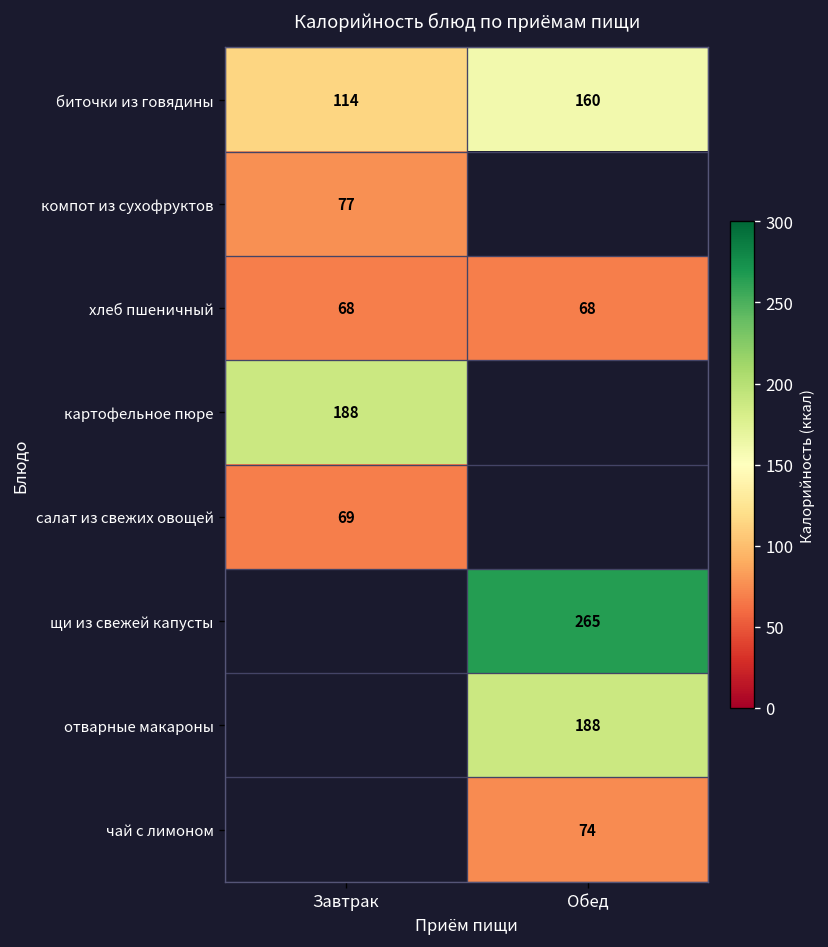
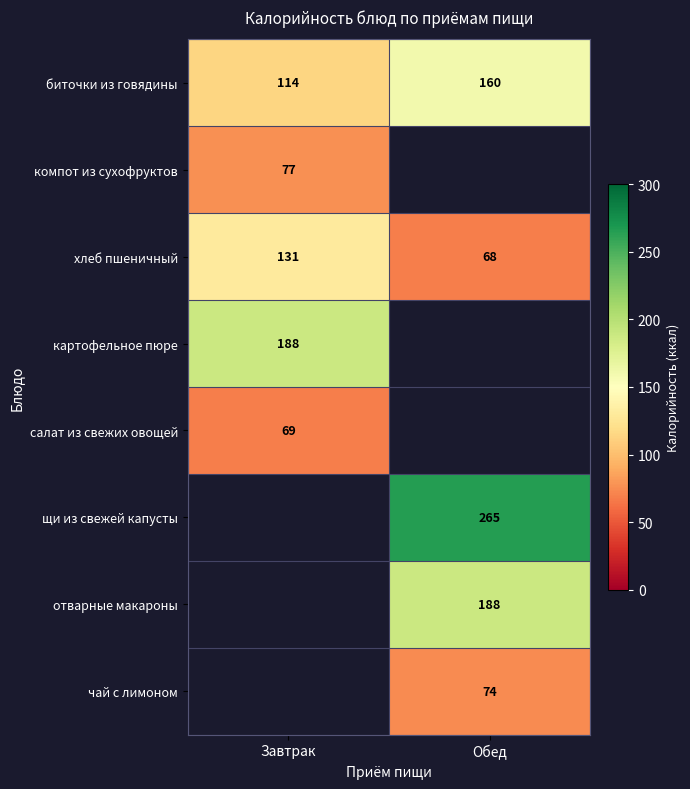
  {
    "биточки из говядины": {
      "Завтрак": 114,
      "Обед": 160
    },
    "компот из сухофруктов": {
      "Завтрак": 77
    },
    "хлеб пшеничный": {
-     "Завтрак": 68,
+     "Завтрак": 131,
      "Обед": 68
    },
    "картофельное пюре": {
      "Завтрак": 188
    },
    "салат из свежих овощей": {
      "Завтрак": 69
    },
    "щи из свежей капусты": {
      "Обед": 265
    },
    "отварные макароны": {
      "Обед": 188
    },
    "чай с лимоном": {
      "Обед": 74
    }
  }
